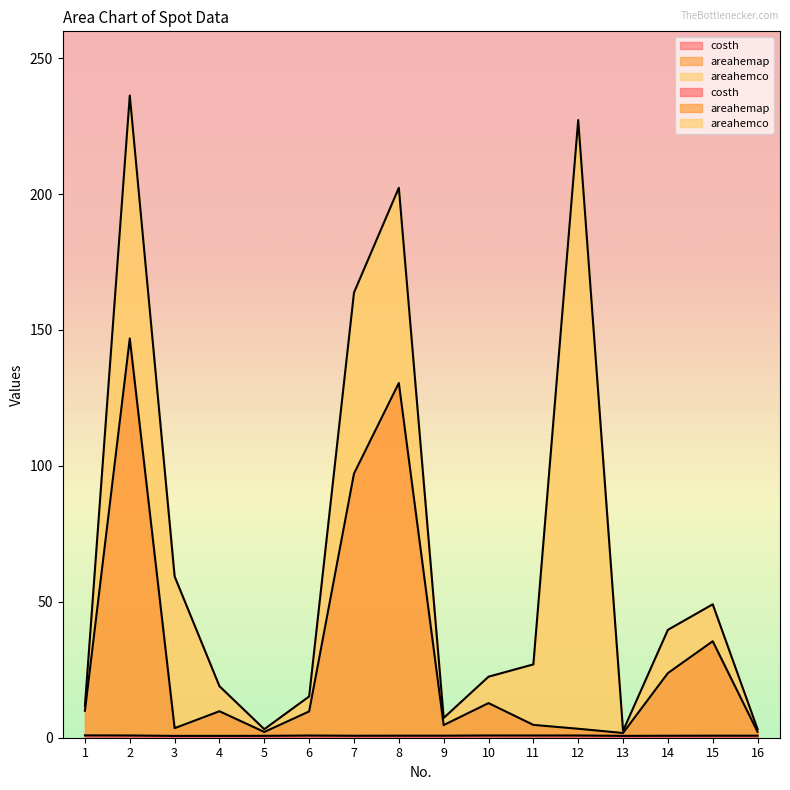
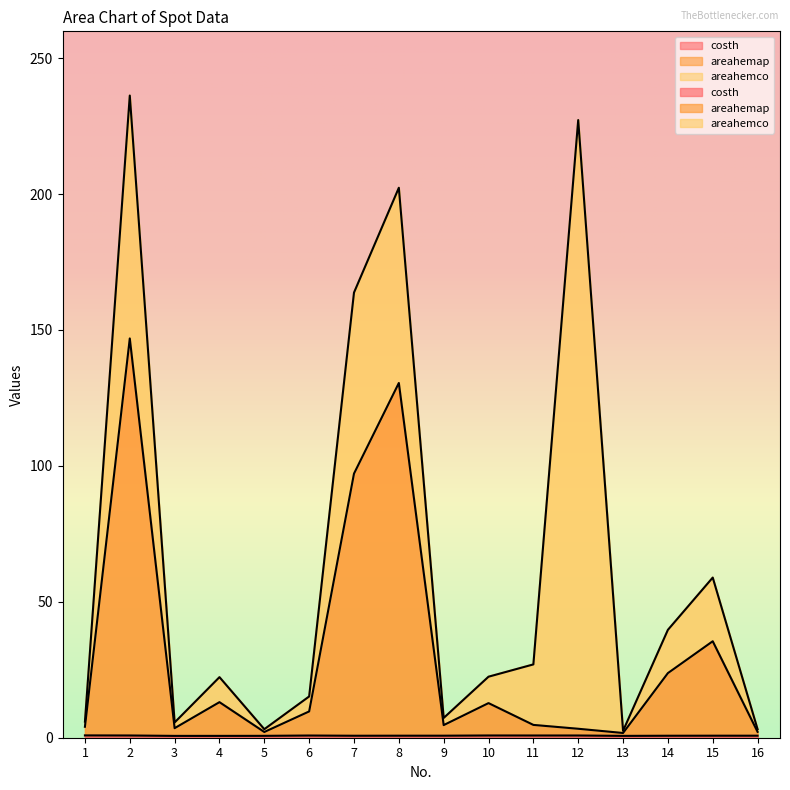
  {
    "costh": {
      "1": 1,
      "2": 1,
      "3": 1,
      "4": 1,
      "5": 1,
      "6": 1,
      "7": 1,
      "8": 1,
      "9": 1,
      "10": 1,
      "11": 1,
      "12": 1,
      "13": 1,
      "14": 1,
      "15": 1,
      "16": 1
    },
    "areahemap": {
-     "1": 9,
+     "1": 3,
      "2": 146,
      "3": 3,
-     "4": 9,
+     "4": 12,
      "5": 1,
      "6": 9,
      "7": 96,
      "8": 130,
      "9": 4,
      "10": 12,
      "11": 4,
      "12": 2,
      "14": 23,
      "15": 35,
      "16": 1
    },
    "areahemco": {
      "1": 2,
      "2": 89,
-     "3": 56,
+     "3": 2,
      "4": 9,
      "5": 1,
      "6": 6,
      "7": 67,
      "8": 72,
      "9": 3,
      "10": 10,
      "11": 22,
      "12": 224,
      "14": 16,
-     "15": 14,
+     "15": 23,
      "16": 1
    }
  }
